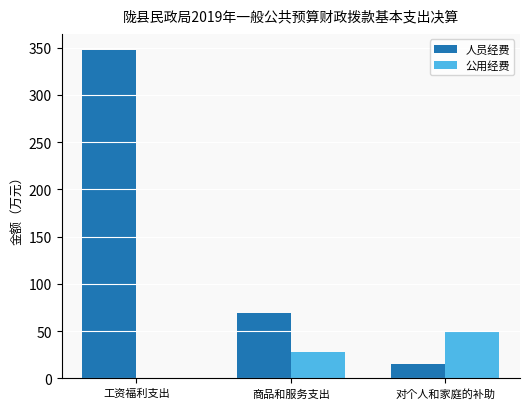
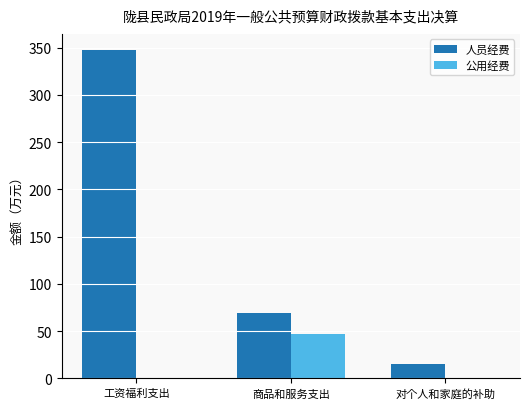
  {
    "人员经费": {
      "工资福利支出": 350,
      "商品和服务支出": 70,
      "对个人和家庭的补助": 20
    },
    "公用经费": {
      "工资福利支出": 0,
-     "商品和服务支出": 30,
-     "对个人和家庭的补助": 50
+     "商品和服务支出": 50,
+     "对个人和家庭的补助": 0
    }
  }
